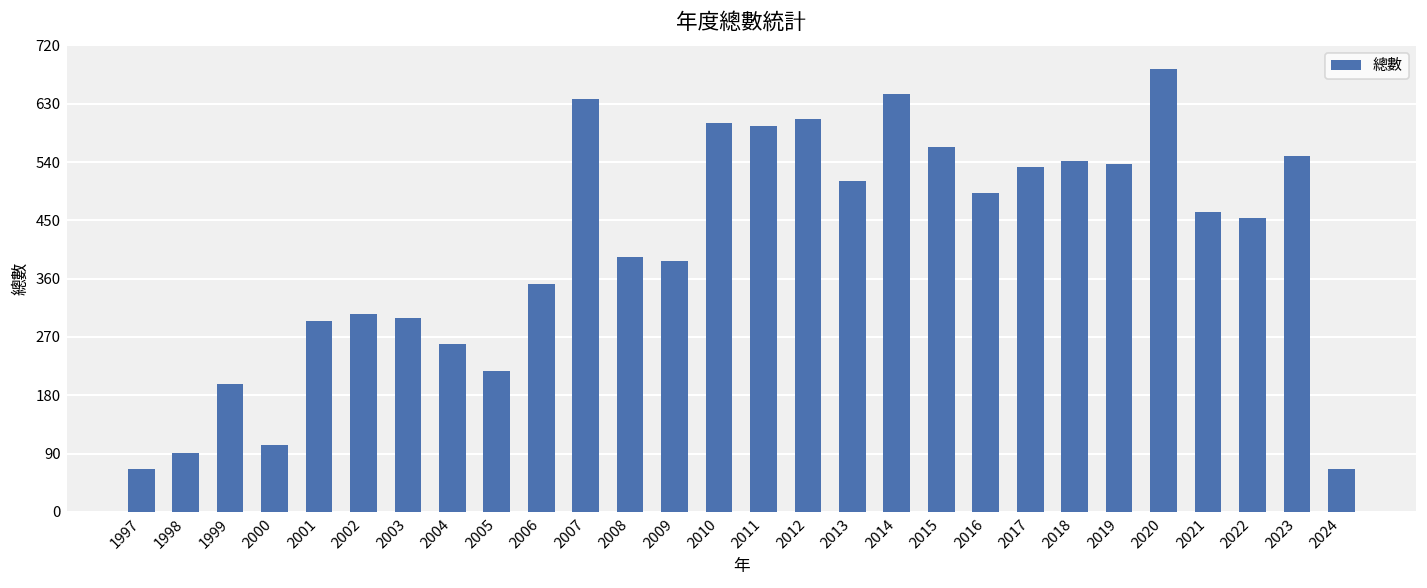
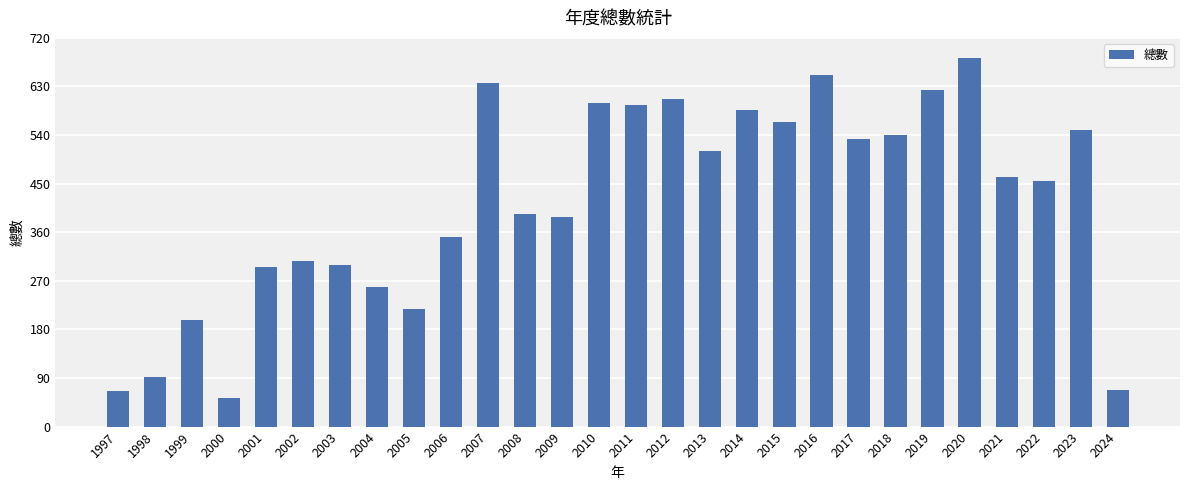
  {
    "1997": 70,
    "1998": 90,
    "1999": 200,
-   "2000": 100,
+   "2000": 50,
    "2001": 300,
    "2002": 310,
    "2003": 300,
    "2004": 260,
    "2005": 220,
    "2006": 350,
    "2007": 640,
    "2008": 390,
    "2009": 390,
    "2010": 600,
    "2011": 600,
    "2012": 610,
    "2013": 510,
-   "2014": 650,
+   "2014": 590,
    "2015": 560,
-   "2016": 490,
+   "2016": 650,
    "2017": 530,
    "2018": 540,
-   "2019": 540,
+   "2019": 620,
    "2020": 680,
    "2021": 460,
    "2022": 450,
    "2023": 550,
    "2024": 70
  }
